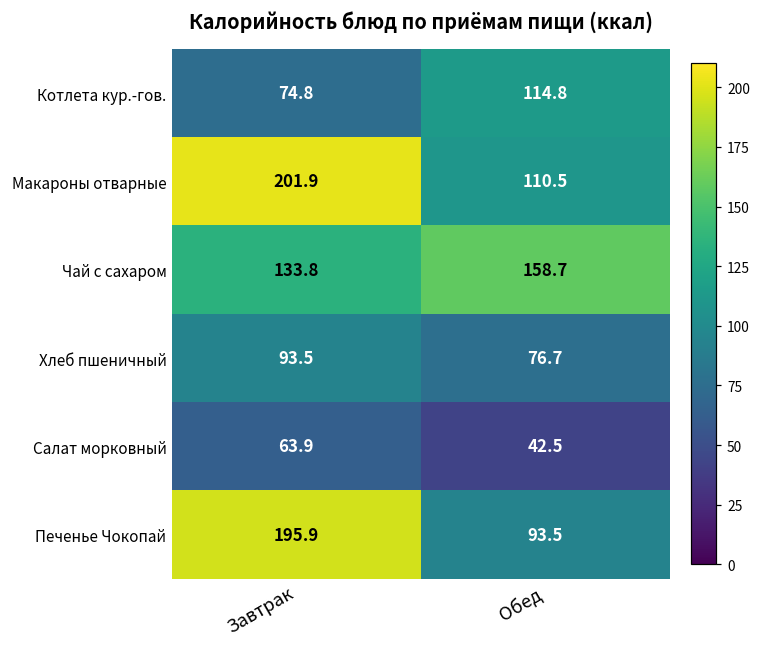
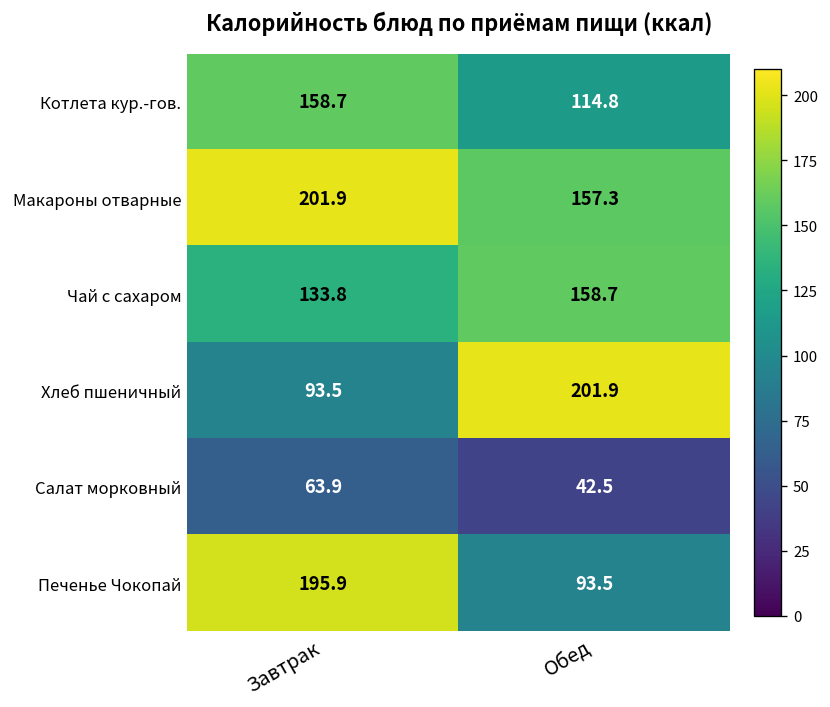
  {
    "Котлета кур.-гов.": {
-     "Завтрак": 74.8,
+     "Завтрак": 158.7,
      "Обед": 114.8
    },
    "Макароны отварные": {
      "Завтрак": 201.9,
-     "Обед": 110.5
+     "Обед": 157.3
    },
    "Чай с сахаром": {
      "Завтрак": 133.8,
      "Обед": 158.7
    },
    "Хлеб пшеничный": {
      "Завтрак": 93.5,
-     "Обед": 76.7
+     "Обед": 201.9
    },
    "Салат морковный": {
      "Завтрак": 63.9,
      "Обед": 42.5
    },
    "Печенье Чокопай": {
      "Завтрак": 195.9,
      "Обед": 93.5
    }
  }
